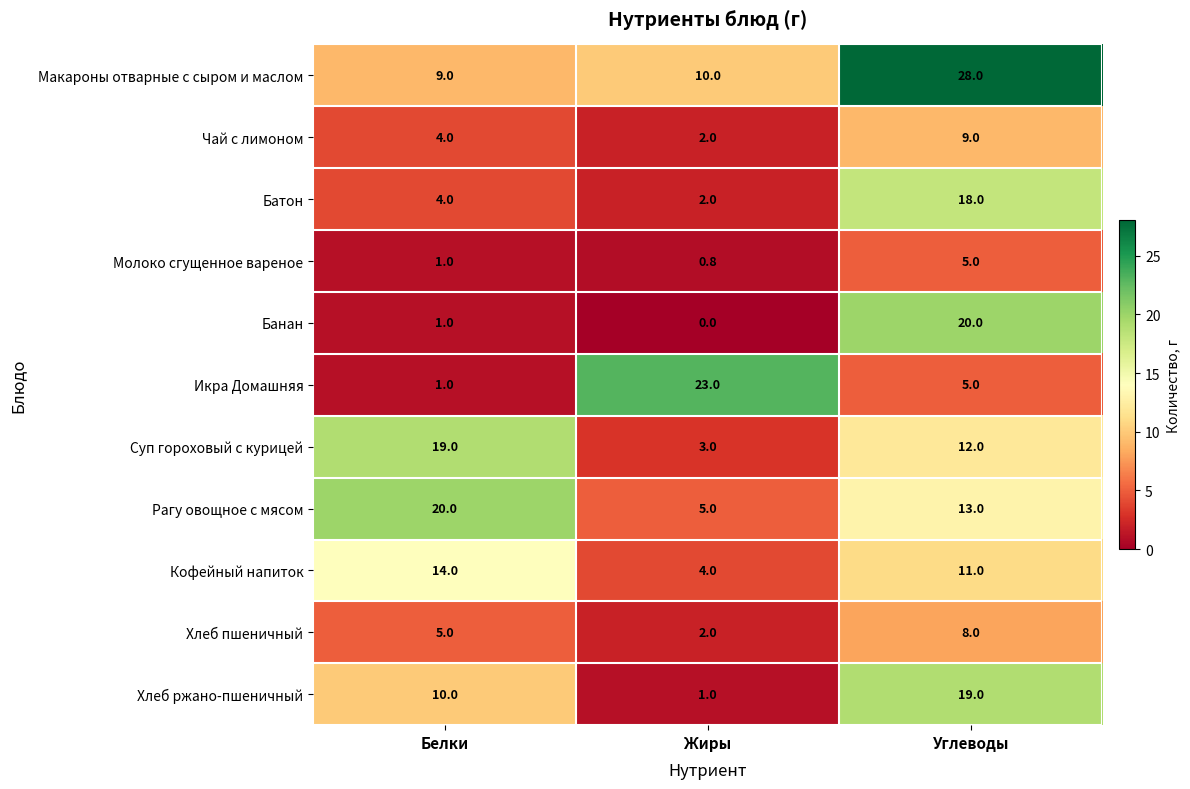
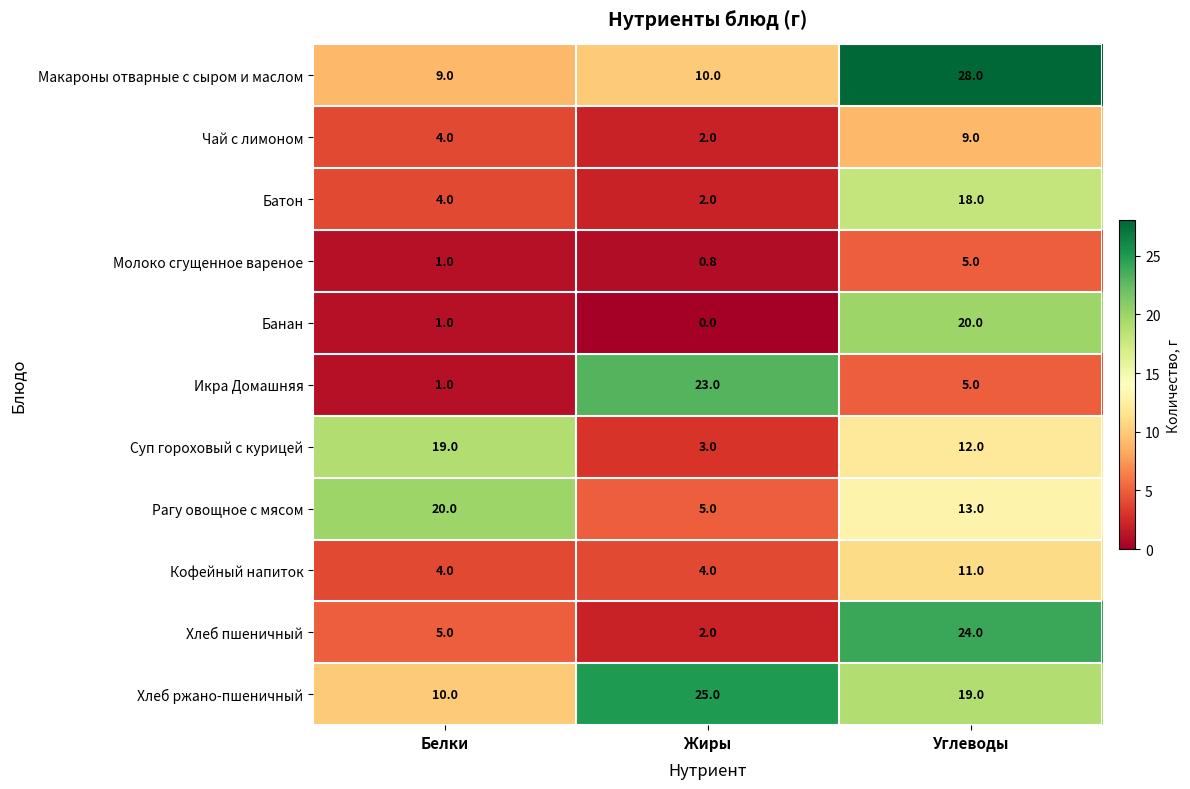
  {
    "Макароны отварные с сыром и маслом": {
      "Белки": 9.0,
      "Жиры": 10.0,
      "Углеводы": 28.0
    },
    "Чай с лимоном": {
      "Белки": 4.0,
      "Жиры": 2.0,
      "Углеводы": 9.0
    },
    "Батон": {
      "Белки": 4.0,
      "Жиры": 2.0,
      "Углеводы": 18.0
    },
    "Молоко сгущенное вареное": {
      "Белки": 1.0,
      "Жиры": 0.8,
      "Углеводы": 5.0
    },
    "Банан": {
      "Белки": 1.0,
      "Жиры": 0.0,
      "Углеводы": 20.0
    },
    "Икра Домашняя": {
      "Белки": 1.0,
      "Жиры": 23.0,
      "Углеводы": 5.0
    },
    "Суп гороховый с курицей": {
      "Белки": 19.0,
      "Жиры": 3.0,
      "Углеводы": 12.0
    },
    "Рагу овощное с мясом": {
      "Белки": 20.0,
      "Жиры": 5.0,
      "Углеводы": 13.0
    },
    "Кофейный напиток": {
-     "Белки": 14.0,
+     "Белки": 4.0,
      "Жиры": 4.0,
      "Углеводы": 11.0
    },
    "Хлеб пшеничный": {
      "Белки": 5.0,
      "Жиры": 2.0,
-     "Углеводы": 8.0
+     "Углеводы": 24.0
    },
    "Хлеб ржано-пшеничный": {
      "Белки": 10.0,
-     "Жиры": 1.0,
+     "Жиры": 25.0,
      "Углеводы": 19.0
    }
  }
